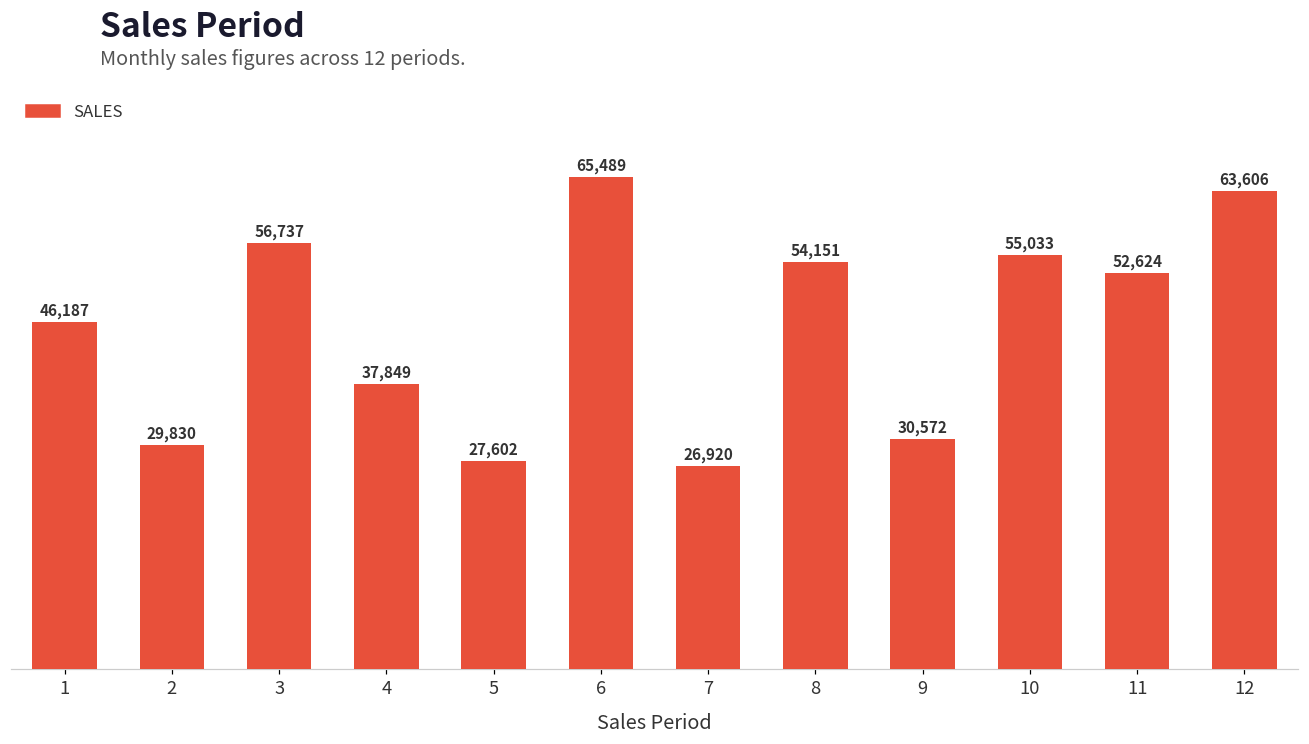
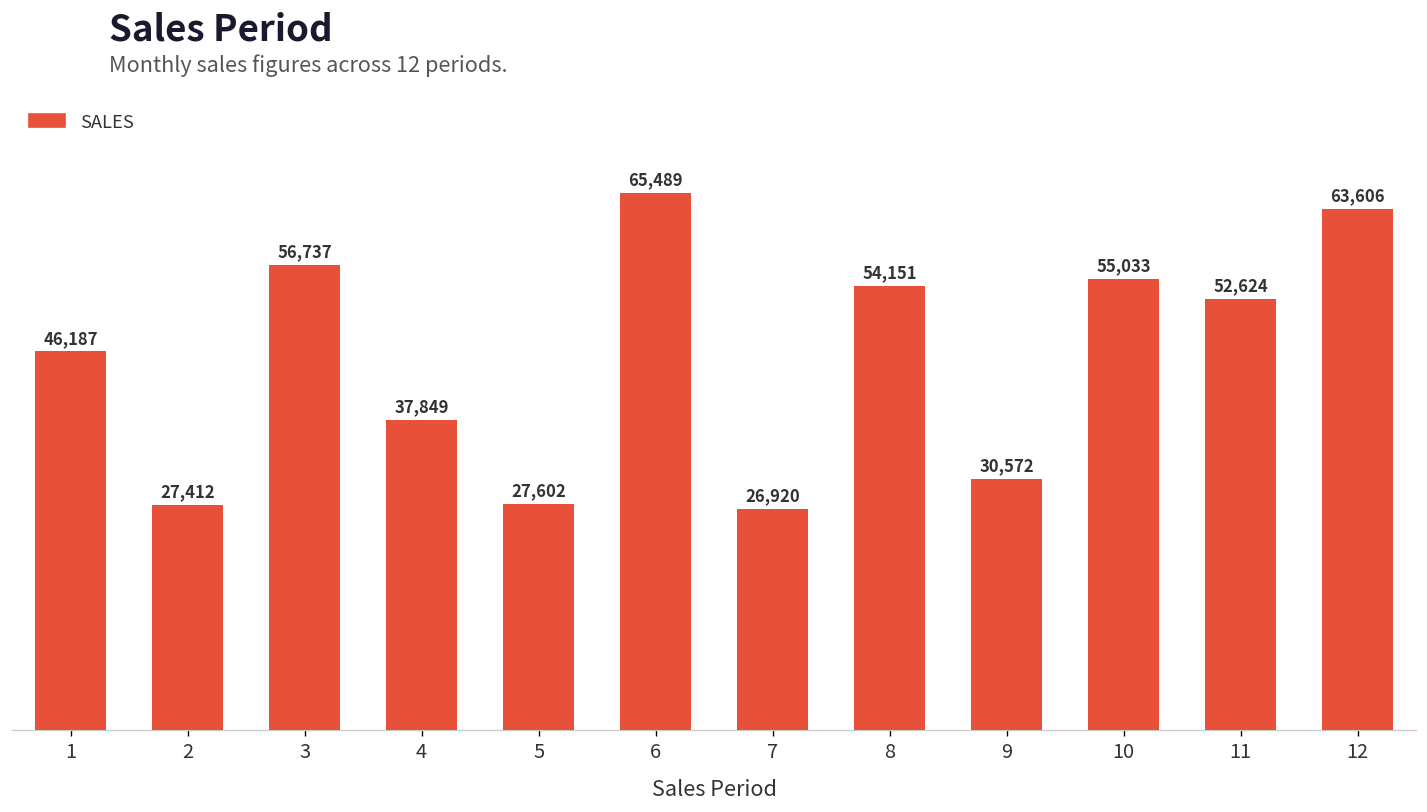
  {
    "1": "46,187",
-   "2": "29,830",
+   "2": "27,412",
    "3": "56,737",
    "4": "37,849",
    "5": "27,602",
    "6": "65,489",
    "7": "26,920",
    "8": "54,151",
    "9": "30,572",
    "10": "55,033",
    "11": "52,624",
    "12": "63,606"
  }
